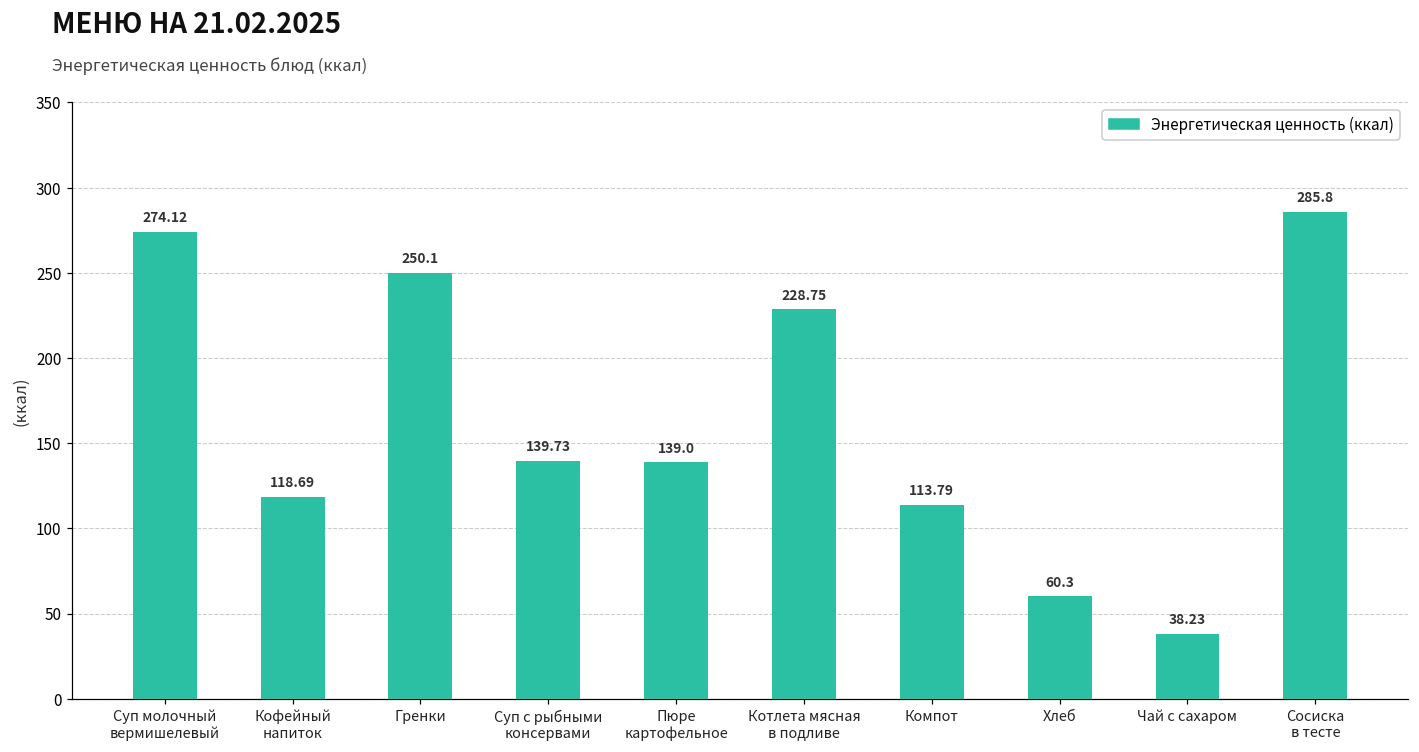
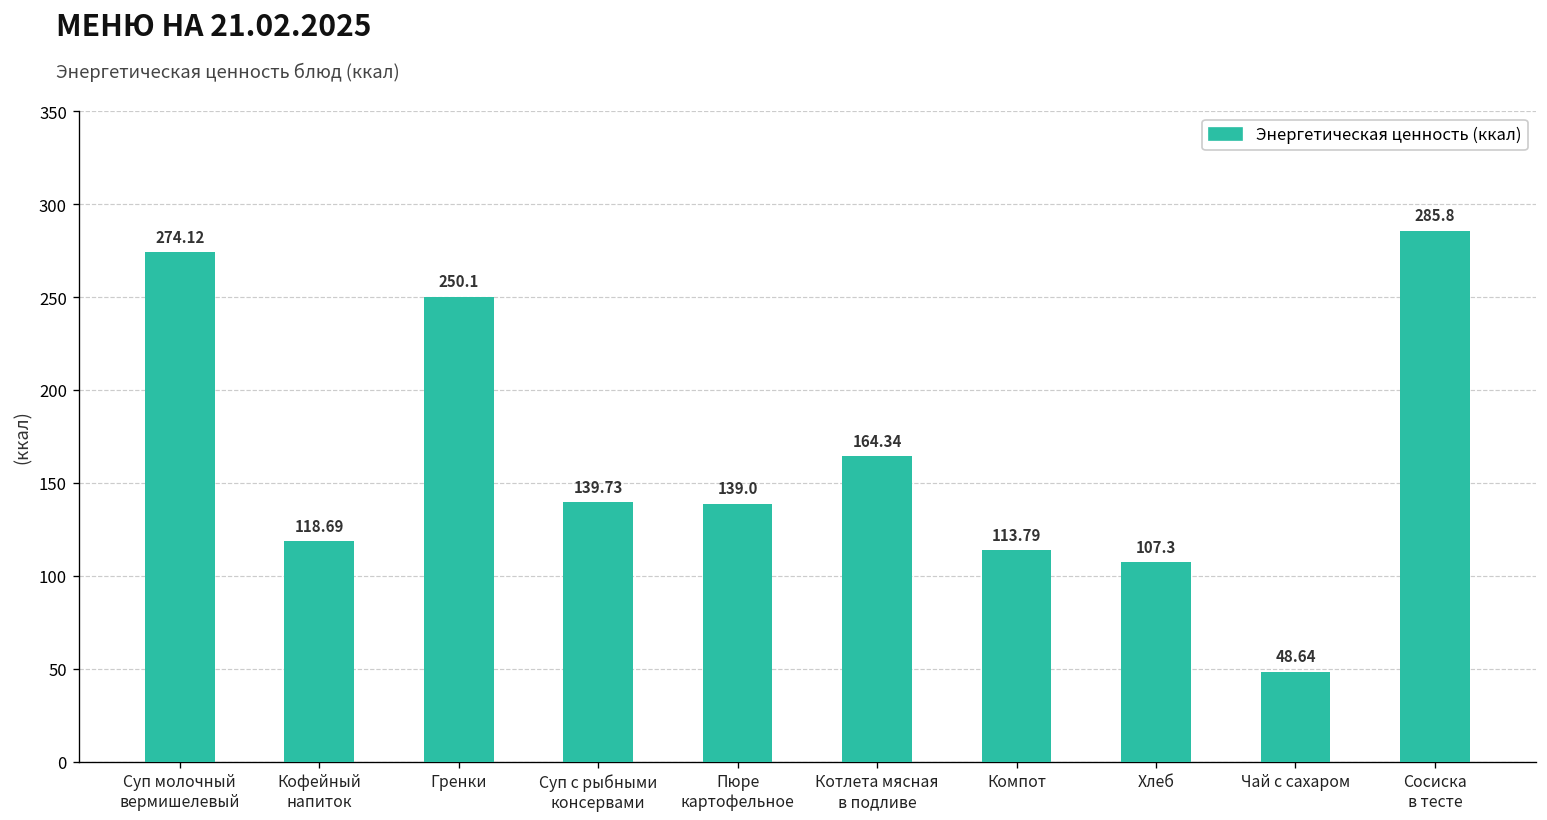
  {
    "Суп молочный вермишелевый": 274.12,
    "Кофейный напиток": 118.69,
    "Гренки": 250.1,
    "Суп с рыбными консервами": 139.73,
    "Пюре картофельное": 139.0,
-   "Котлета мясная в подливе": 228.75,
+   "Котлета мясная в подливе": 164.34,
    "Компот": 113.79,
-   "Хлеб": 60.3,
-   "Чай с сахаром": 38.23,
+   "Хлеб": 107.3,
+   "Чай с сахаром": 48.64,
    "Сосиска в тесте": 285.8
  }
